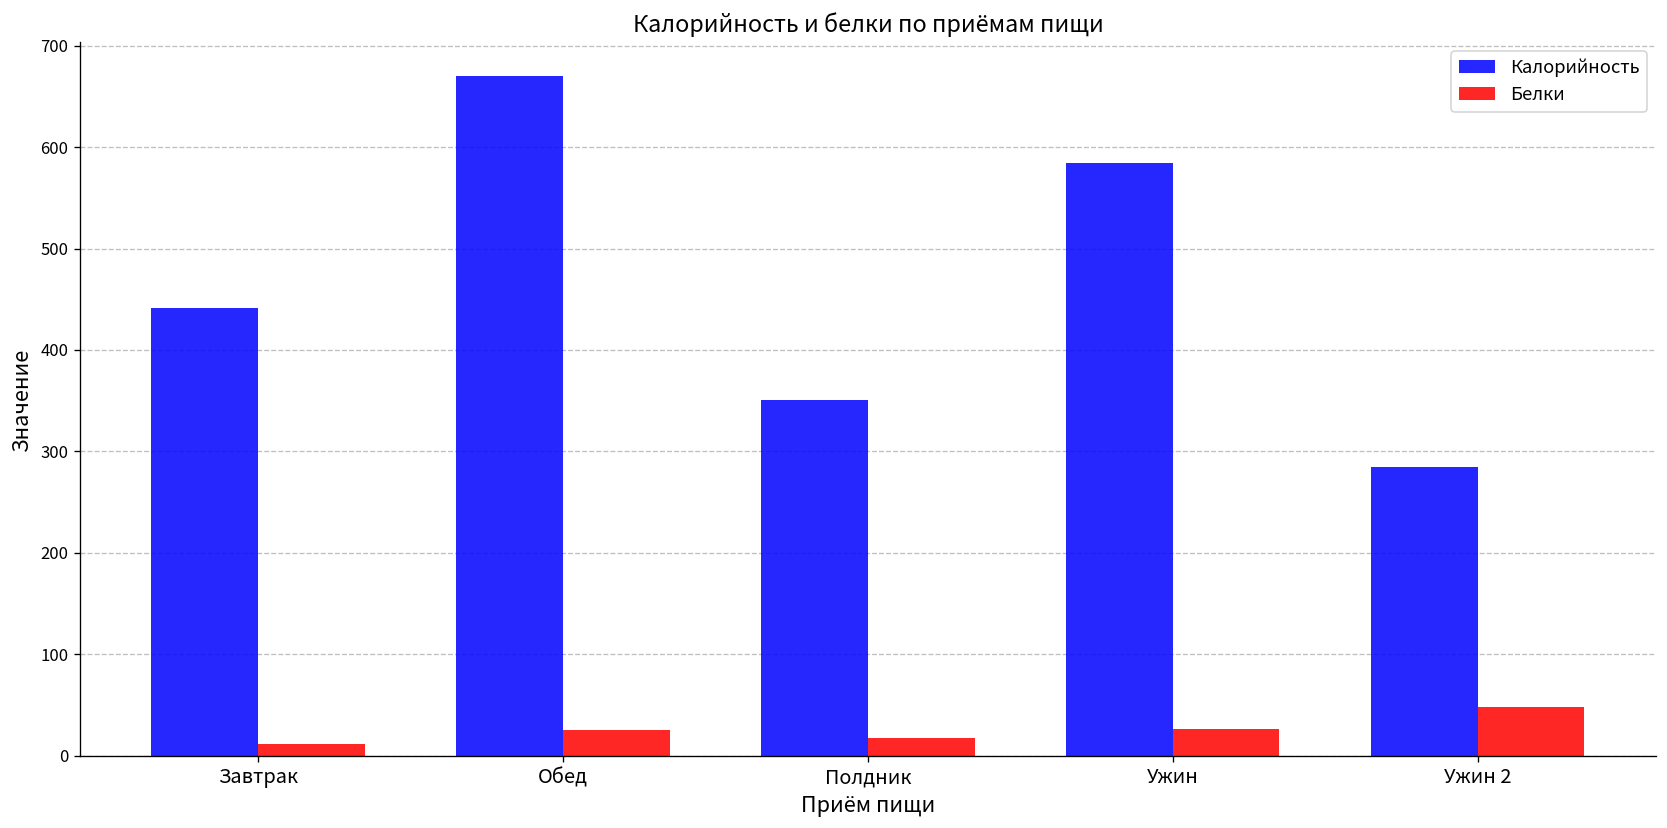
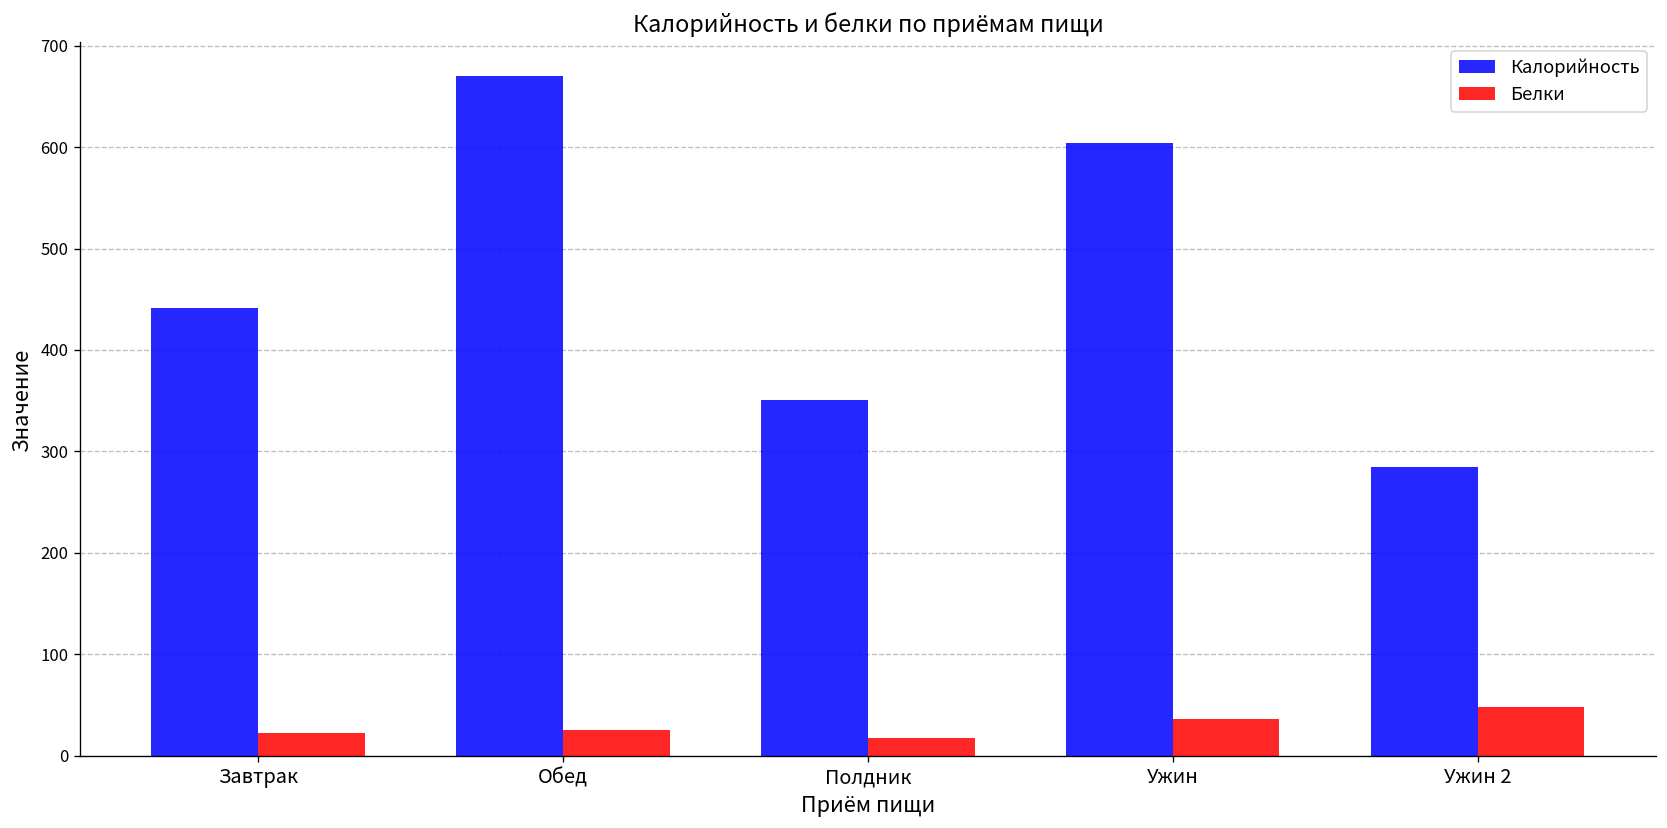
  {
    "Калорийность": {
      "Завтрак": 440,
      "Обед": 670,
      "Полдник": 350,
-     "Ужин": 580,
+     "Ужин": 600,
      "Ужин 2": 290
    },
    "Белки": {
-     "Завтрак": 10,
+     "Завтрак": 20,
      "Обед": 30,
      "Полдник": 20,
-     "Ужин": 30,
+     "Ужин": 40,
      "Ужин 2": 50
    }
  }
